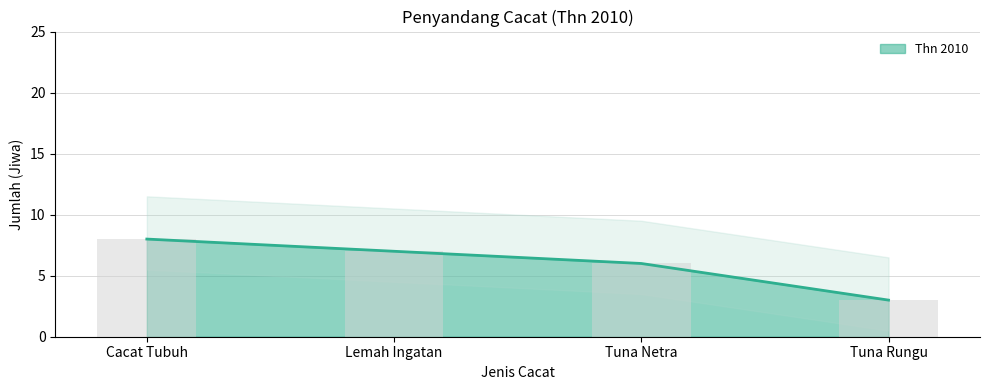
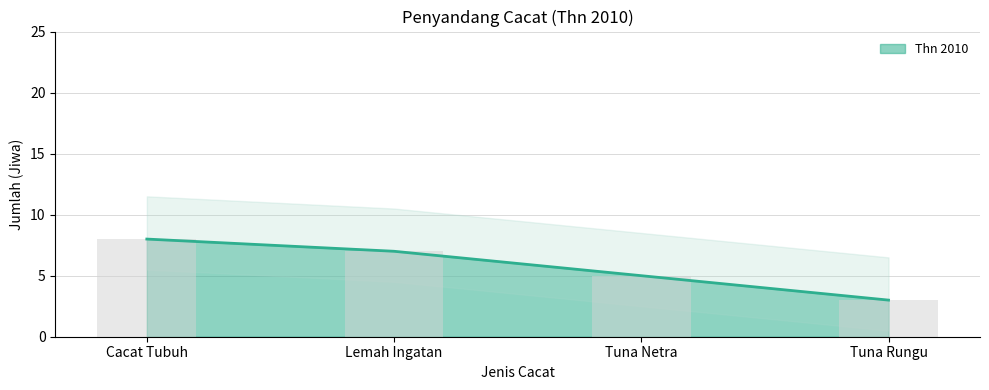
  {
    "Thn 2010": {
      "Cacat Tubuh": 8,
      "Lemah Ingatan": 7,
-     "Tuna Netra": 6,
+     "Tuna Netra": 5,
      "Tuna Rungu": 3
    }
  }
